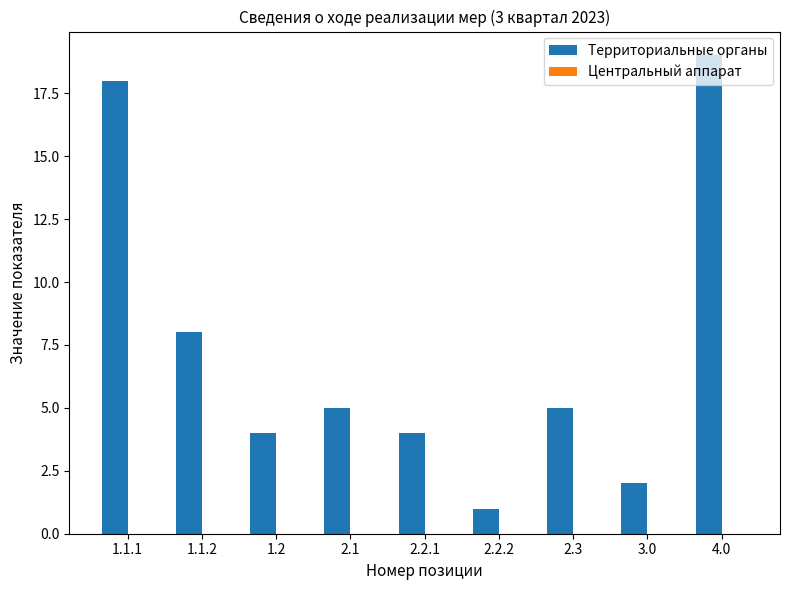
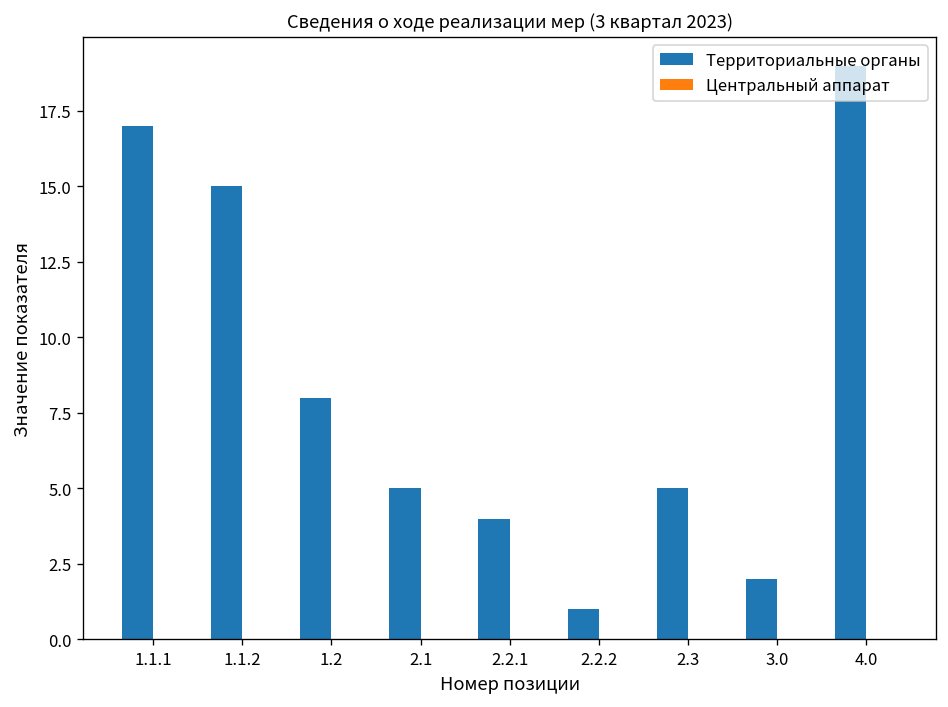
  {
    "Территориальные органы": {
-     "1.1.1": 18,
-     "1.1.2": 8,
-     "1.2": 4,
+     "1.1.1": 17,
+     "1.1.2": 15,
+     "1.2": 8,
      "2.1": 5,
      "2.2.1": 4,
      "2.2.2": 1,
      "2.3": 5,
      "3.0": 2
    },
    "Центральный аппарат": {
      "1.1.1": 0,
      "1.1.2": 0,
      "1.2": 0,
      "2.1": 0,
      "2.2.1": 0,
      "2.2.2": 0,
      "2.3": 0,
      "3.0": 0,
      "4.0": 0
    }
  }
